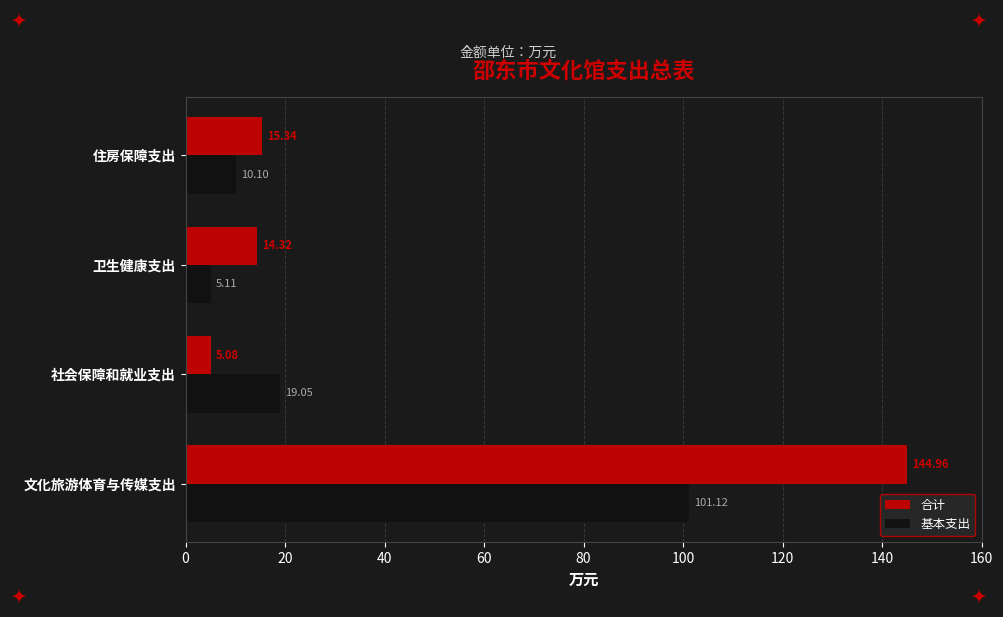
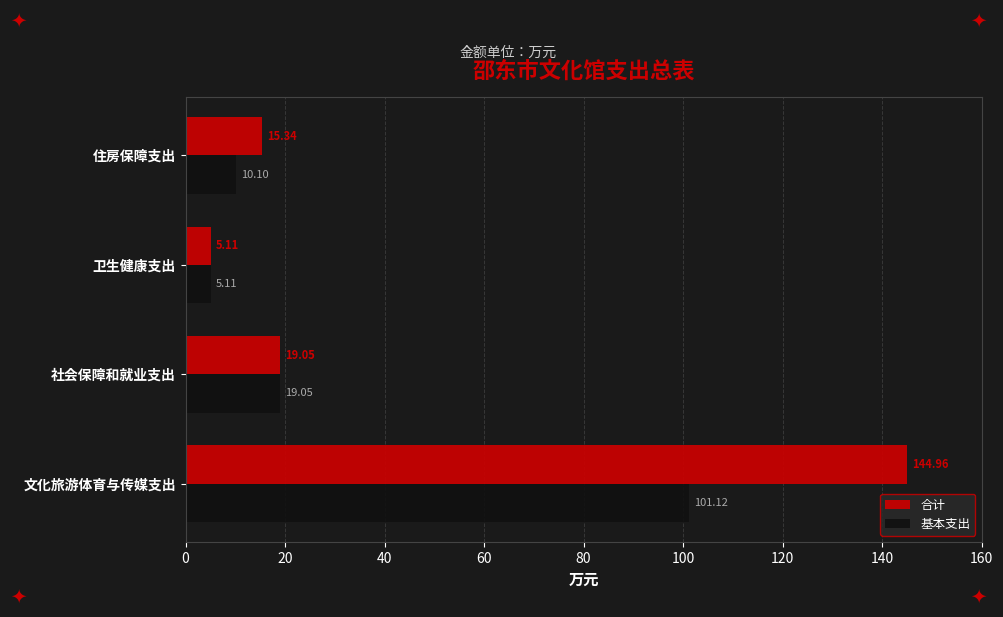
  {
    "合计": {
      "住房保障支出": 15.34,
-     "卫生健康支出": 14.32,
-     "社会保障和就业支出": 5.08,
+     "卫生健康支出": 5.11,
+     "社会保障和就业支出": 19.05,
      "文化旅游体育与传媒支出": 144.96
    },
    "基本支出": {
      "住房保障支出": 10.10,
      "卫生健康支出": 5.11,
      "社会保障和就业支出": 19.05,
      "文化旅游体育与传媒支出": 101.12
    }
  }
